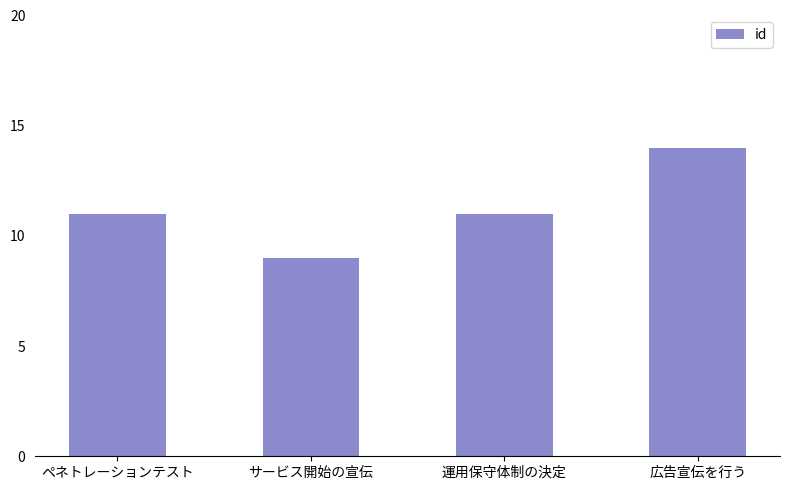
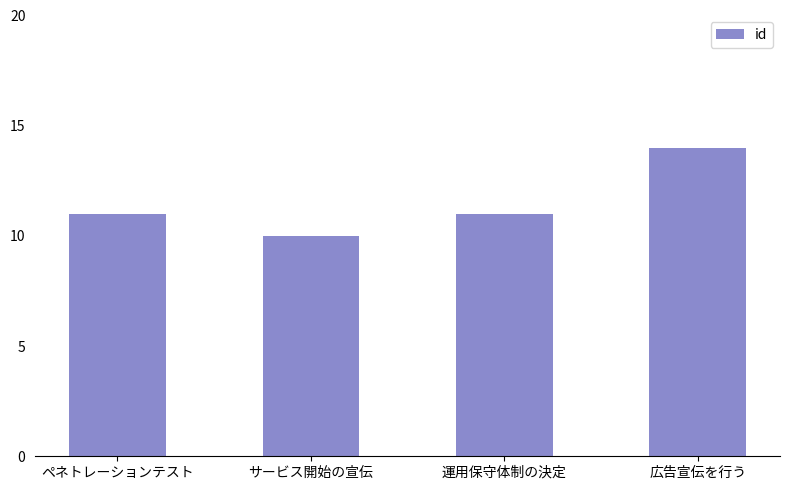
  {
    "ペネトレーションテスト": 11,
-   "サービス開始の宣伝": 9,
+   "サービス開始の宣伝": 10,
    "運用保守体制の決定": 11,
    "広告宣伝を行う": 14
  }
